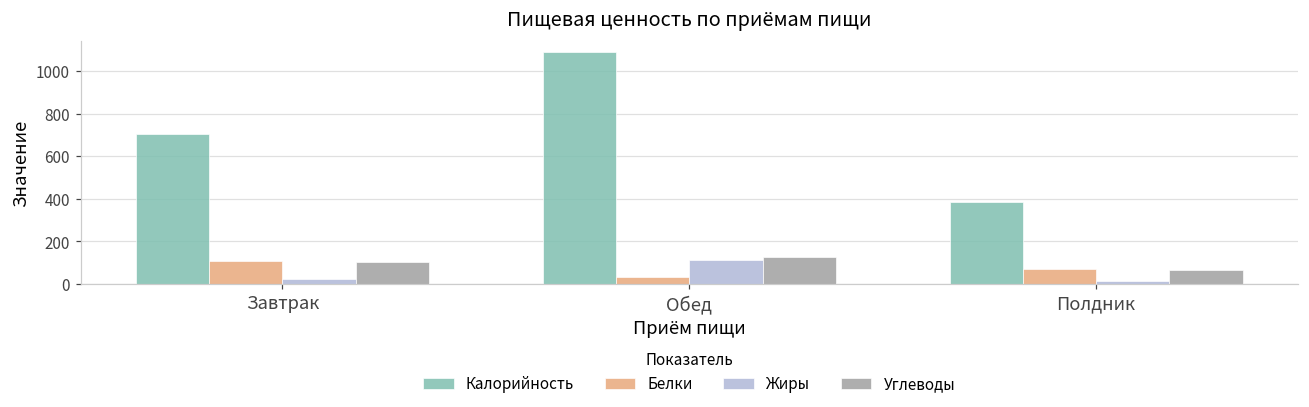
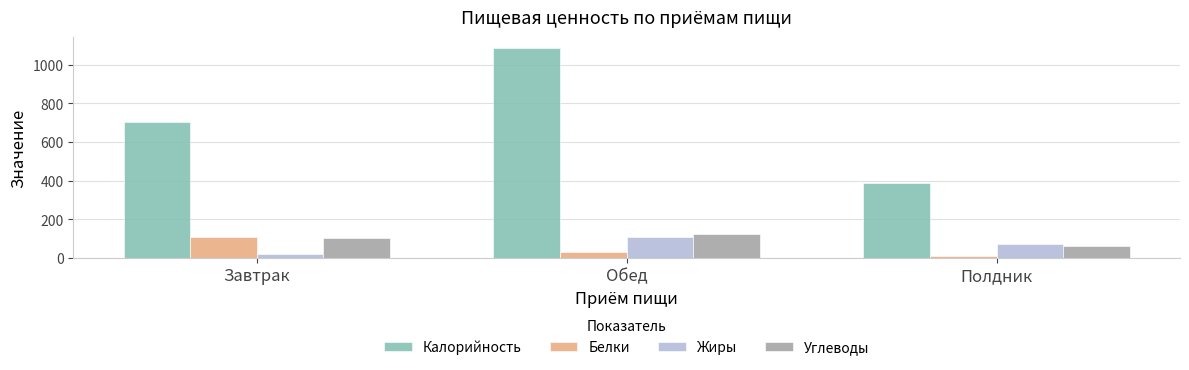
  {
    "Белки": {
      "Завтрак": 110,
      "Обед": 30,
-     "Полдник": 70
+     "Полдник": 10
    },
    "Жиры": {
      "Завтрак": 20,
      "Обед": 110,
-     "Полдник": 10
+     "Полдник": 70
    }
  }
